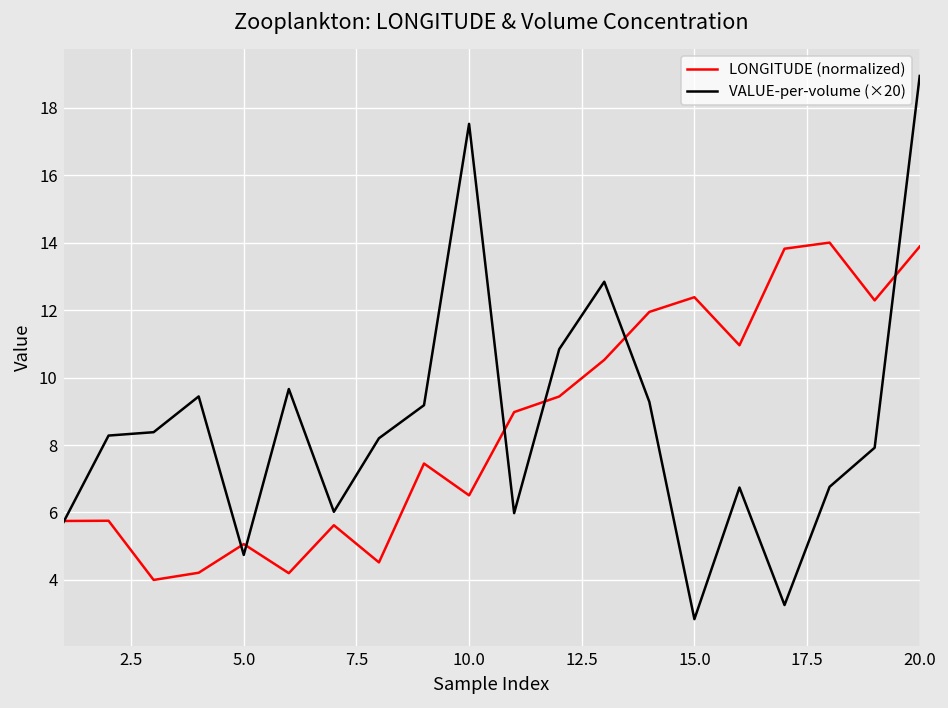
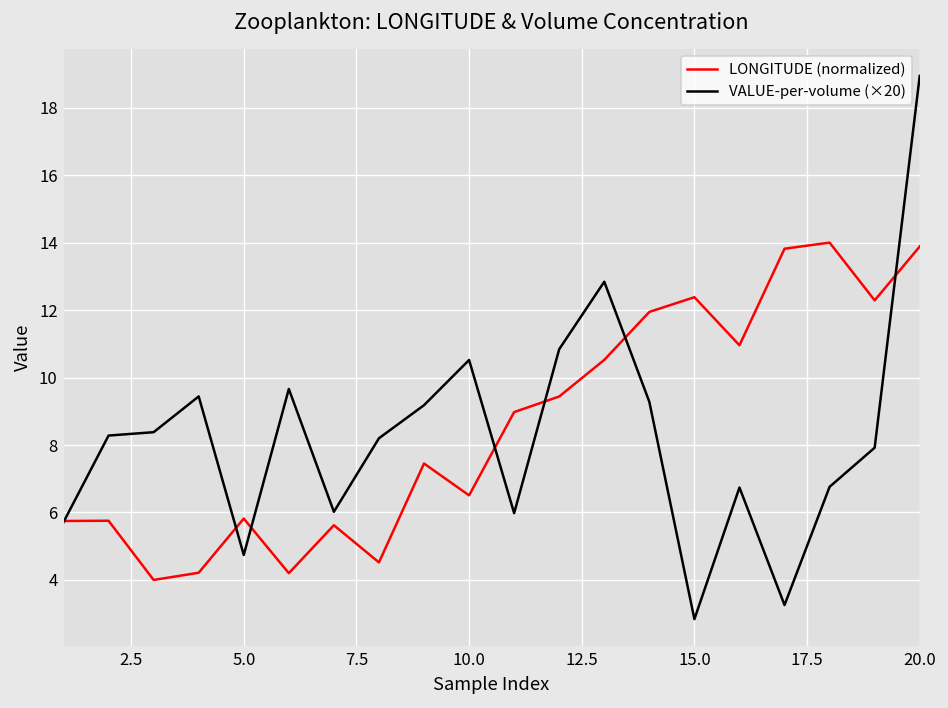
  {
    "LONGITUDE (normalized)": {
-     "5.0": 5.1,
+     "5.0": 5.8,
      "10.0": 6.5,
      "15.0": 12.4,
      "20.0": 13.9
    },
    "VALUE-per-volume (×20)": {
      "5.0": 4.7,
-     "10.0": 17.5,
+     "10.0": 10.5,
      "15.0": 2.8,
      "20.0": 18.9
    }
  }
